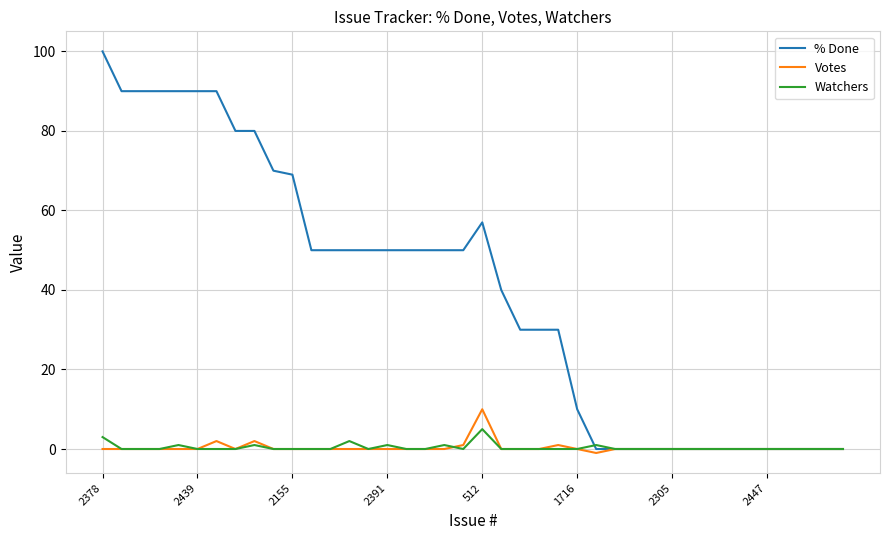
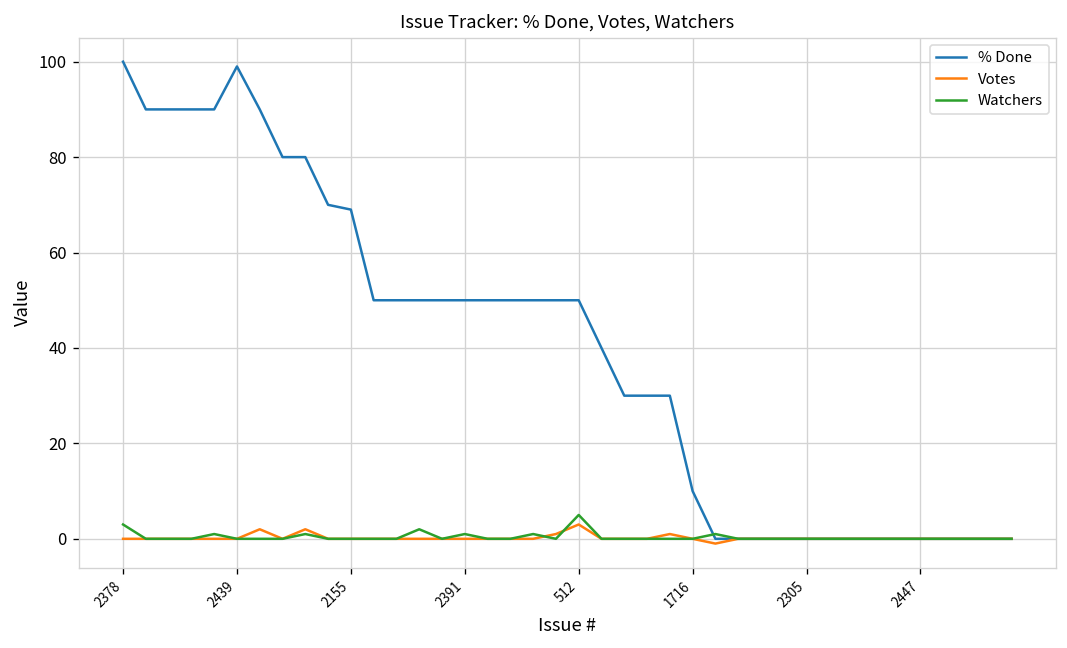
  {
    "% Done": {
      "2378": 100,
-     "2439": 90,
+     "2439": 99,
      "2155": 69,
      "2391": 50,
-     "512": 57,
+     "512": 50,
      "1716": 10
    },
    "Votes": {
      "2378": 0,
      "2391": 0,
-     "512": 10
+     "512": 3
    },
    "Watchers": {
      "2378": 3,
      "2391": 1,
      "512": 5
    }
  }
